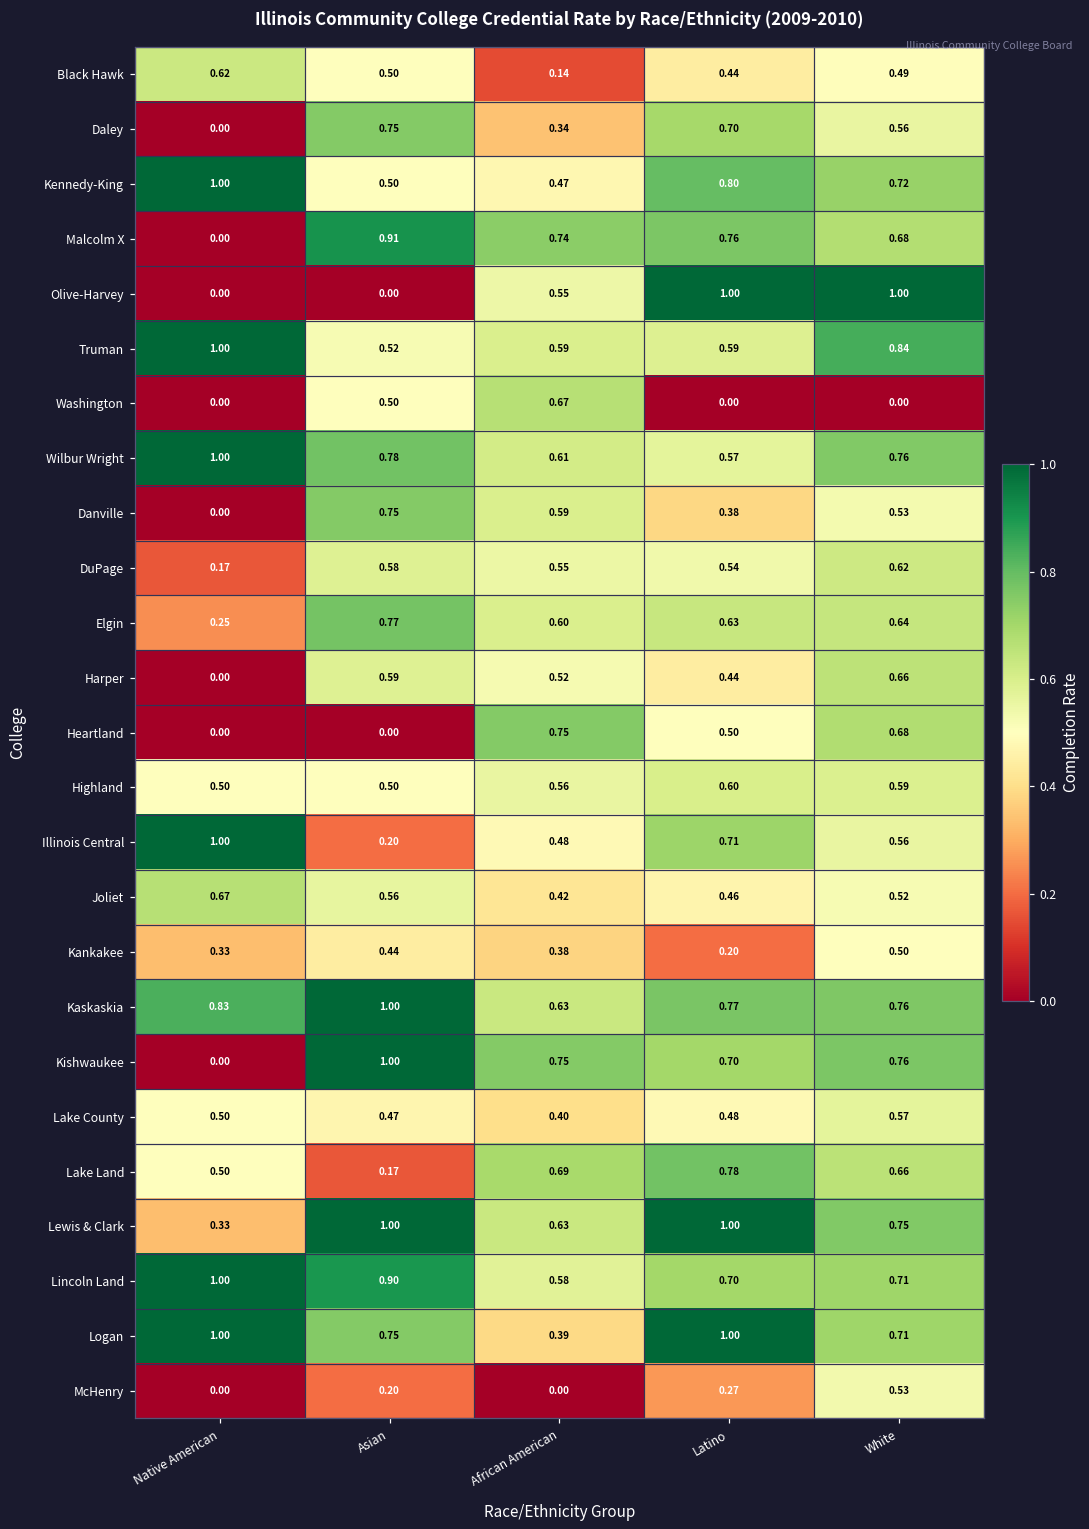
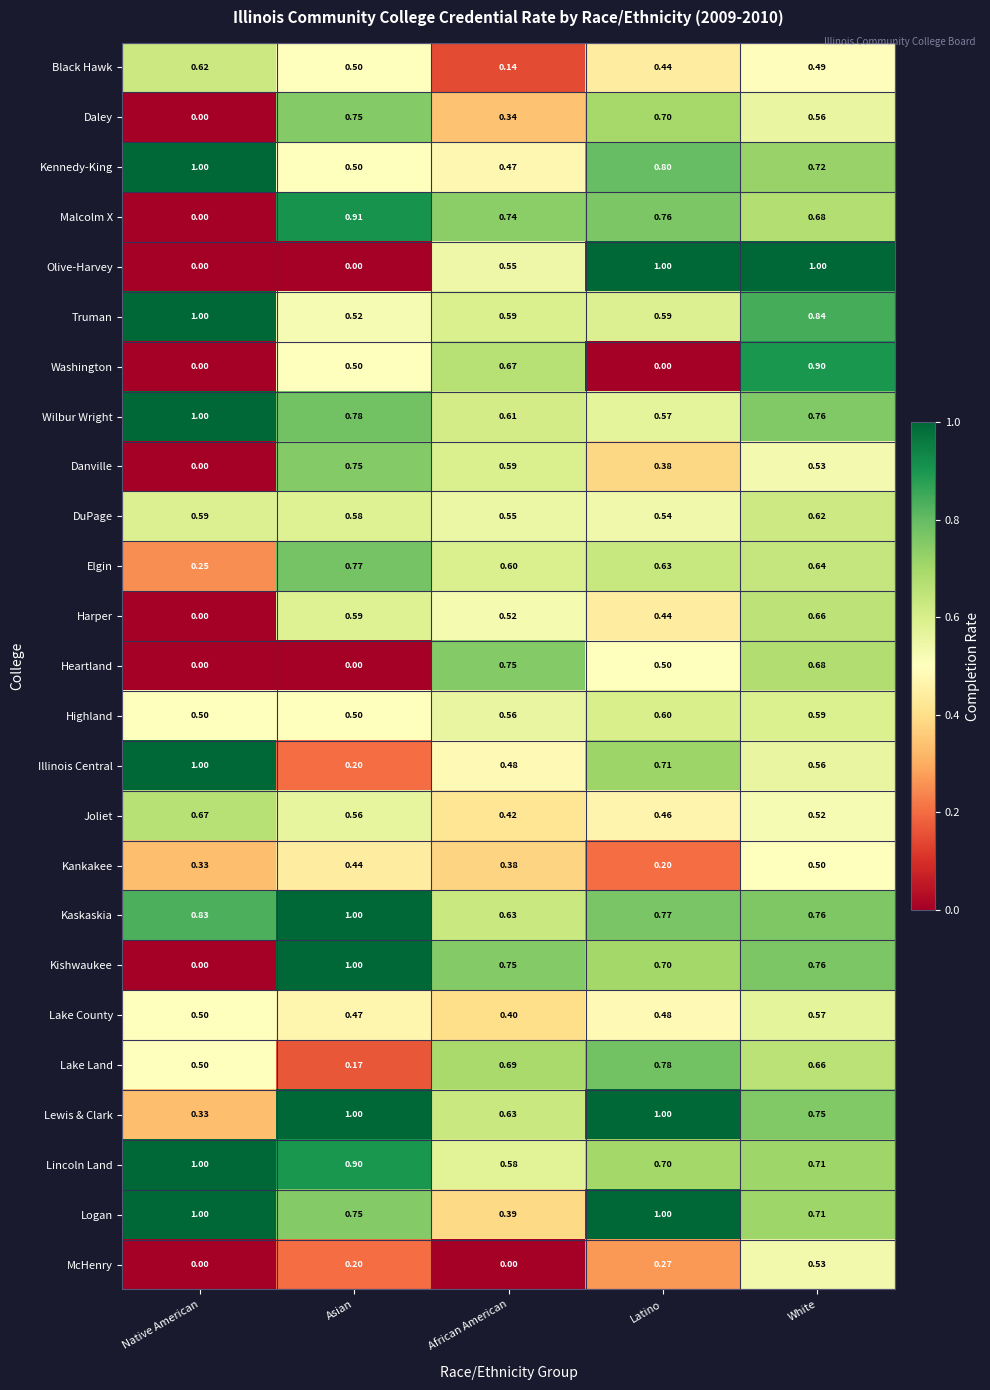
  {
    "Black Hawk": {
      "Native American": 0.62,
      "Asian": 0.50,
      "African American": 0.14,
      "Latino": 0.44,
      "White": 0.49
    },
    "Daley": {
      "Native American": 0.00,
      "Asian": 0.75,
      "African American": 0.34,
      "Latino": 0.70,
      "White": 0.56
    },
    "Kennedy-King": {
      "Native American": 1.00,
      "Asian": 0.50,
      "African American": 0.47,
      "Latino": 0.80,
      "White": 0.72
    },
    "Malcolm X": {
      "Native American": 0.00,
      "Asian": 0.91,
      "African American": 0.74,
      "Latino": 0.76,
      "White": 0.68
    },
    "Olive-Harvey": {
      "Native American": 0.00,
      "Asian": 0.00,
      "African American": 0.55,
      "Latino": 1.00,
      "White": 1.00
    },
    "Truman": {
      "Native American": 1.00,
      "Asian": 0.52,
      "African American": 0.59,
      "Latino": 0.59,
      "White": 0.84
    },
    "Washington": {
      "Native American": 0.00,
      "Asian": 0.50,
      "African American": 0.67,
      "Latino": 0.00,
-     "White": 0.00
+     "White": 0.90
    },
    "Wilbur Wright": {
      "Native American": 1.00,
      "Asian": 0.78,
      "African American": 0.61,
      "Latino": 0.57,
      "White": 0.76
    },
    "Danville": {
      "Native American": 0.00,
      "Asian": 0.75,
      "African American": 0.59,
      "Latino": 0.38,
      "White": 0.53
    },
    "DuPage": {
-     "Native American": 0.17,
+     "Native American": 0.59,
      "Asian": 0.58,
      "African American": 0.55,
      "Latino": 0.54,
      "White": 0.62
    },
    "Elgin": {
      "Native American": 0.25,
      "Asian": 0.77,
      "African American": 0.60,
      "Latino": 0.63,
      "White": 0.64
    },
    "Harper": {
      "Native American": 0.00,
      "Asian": 0.59,
      "African American": 0.52,
      "Latino": 0.44,
      "White": 0.66
    },
    "Heartland": {
      "Native American": 0.00,
      "Asian": 0.00,
      "African American": 0.75,
      "Latino": 0.50,
      "White": 0.68
    },
    "Highland": {
      "Native American": 0.50,
      "Asian": 0.50,
      "African American": 0.56,
      "Latino": 0.60,
      "White": 0.59
    },
    "Illinois Central": {
      "Native American": 1.00,
      "Asian": 0.20,
      "African American": 0.48,
      "Latino": 0.71,
      "White": 0.56
    },
    "Joliet": {
      "Native American": 0.67,
      "Asian": 0.56,
      "African American": 0.42,
      "Latino": 0.46,
      "White": 0.52
    },
    "Kankakee": {
      "Native American": 0.33,
      "Asian": 0.44,
      "African American": 0.38,
      "Latino": 0.20,
      "White": 0.50
    },
    "Kaskaskia": {
      "Native American": 0.83,
      "Asian": 1.00,
      "African American": 0.63,
      "Latino": 0.77,
      "White": 0.76
    },
    "Kishwaukee": {
      "Native American": 0.00,
      "Asian": 1.00,
      "African American": 0.75,
      "Latino": 0.70,
      "White": 0.76
    },
    "Lake County": {
      "Native American": 0.50,
      "Asian": 0.47,
      "African American": 0.40,
      "Latino": 0.48,
      "White": 0.57
    },
    "Lake Land": {
      "Native American": 0.50,
      "Asian": 0.17,
      "African American": 0.69,
      "Latino": 0.78,
      "White": 0.66
    },
    "Lewis & Clark": {
      "Native American": 0.33,
      "Asian": 1.00,
      "African American": 0.63,
      "Latino": 1.00,
      "White": 0.75
    },
    "Lincoln Land": {
      "Native American": 1.00,
      "Asian": 0.90,
      "African American": 0.58,
      "Latino": 0.70,
      "White": 0.71
    },
    "Logan": {
      "Native American": 1.00,
      "Asian": 0.75,
      "African American": 0.39,
      "Latino": 1.00,
      "White": 0.71
    },
    "McHenry": {
      "Native American": 0.00,
      "Asian": 0.20,
      "African American": 0.00,
      "Latino": 0.27,
      "White": 0.53
    }
  }
